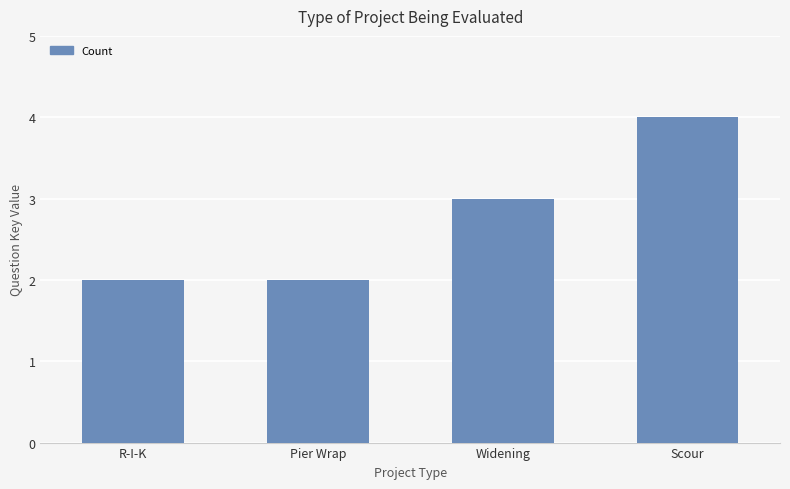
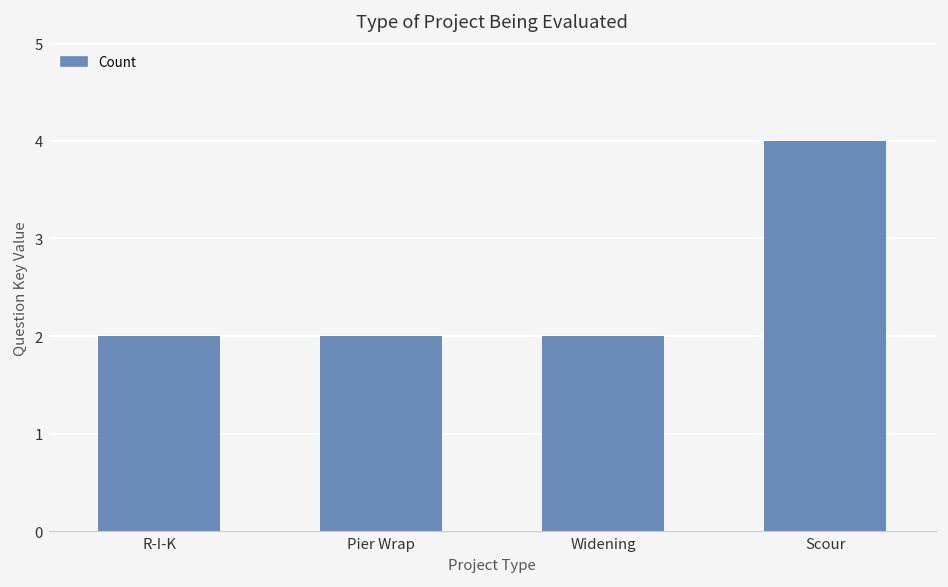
  {
    "R-I-K": 2,
    "Pier Wrap": 2,
-   "Widening": 3,
+   "Widening": 2,
    "Scour": 4
  }
